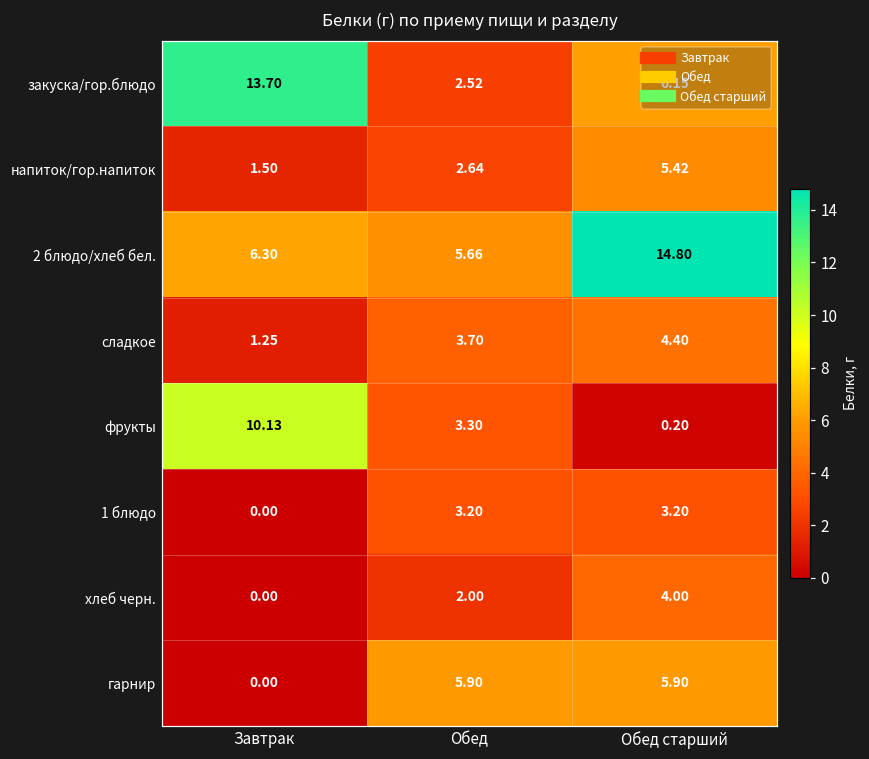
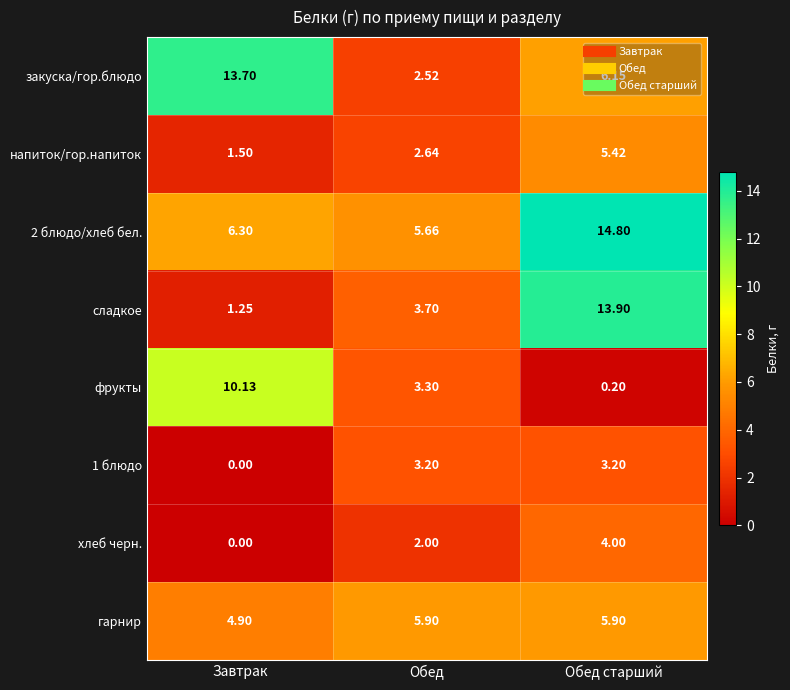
  {
    "закуска/гор.блюдо": {
      "Завтрак": 13.70,
      "Обед": 2.52
    },
    "напиток/гор.напиток": {
      "Завтрак": 1.50,
      "Обед": 2.64,
      "Обед старший": 5.42
    },
    "2 блюдо/хлеб бел.": {
      "Завтрак": 6.30,
      "Обед": 5.66,
      "Обед старший": 14.80
    },
    "сладкое": {
      "Завтрак": 1.25,
      "Обед": 3.70,
-     "Обед старший": 4.40
+     "Обед старший": 13.90
    },
    "фрукты": {
      "Завтрак": 10.13,
      "Обед": 3.30,
      "Обед старший": 0.20
    },
    "1 блюдо": {
      "Завтрак": 0.00,
      "Обед": 3.20,
      "Обед старший": 3.20
    },
    "хлеб черн.": {
      "Завтрак": 0.00,
      "Обед": 2.00,
      "Обед старший": 4.00
    },
    "гарнир": {
-     "Завтрак": 0.00,
+     "Завтрак": 4.90,
      "Обед": 5.90,
      "Обед старший": 5.90
    }
  }
